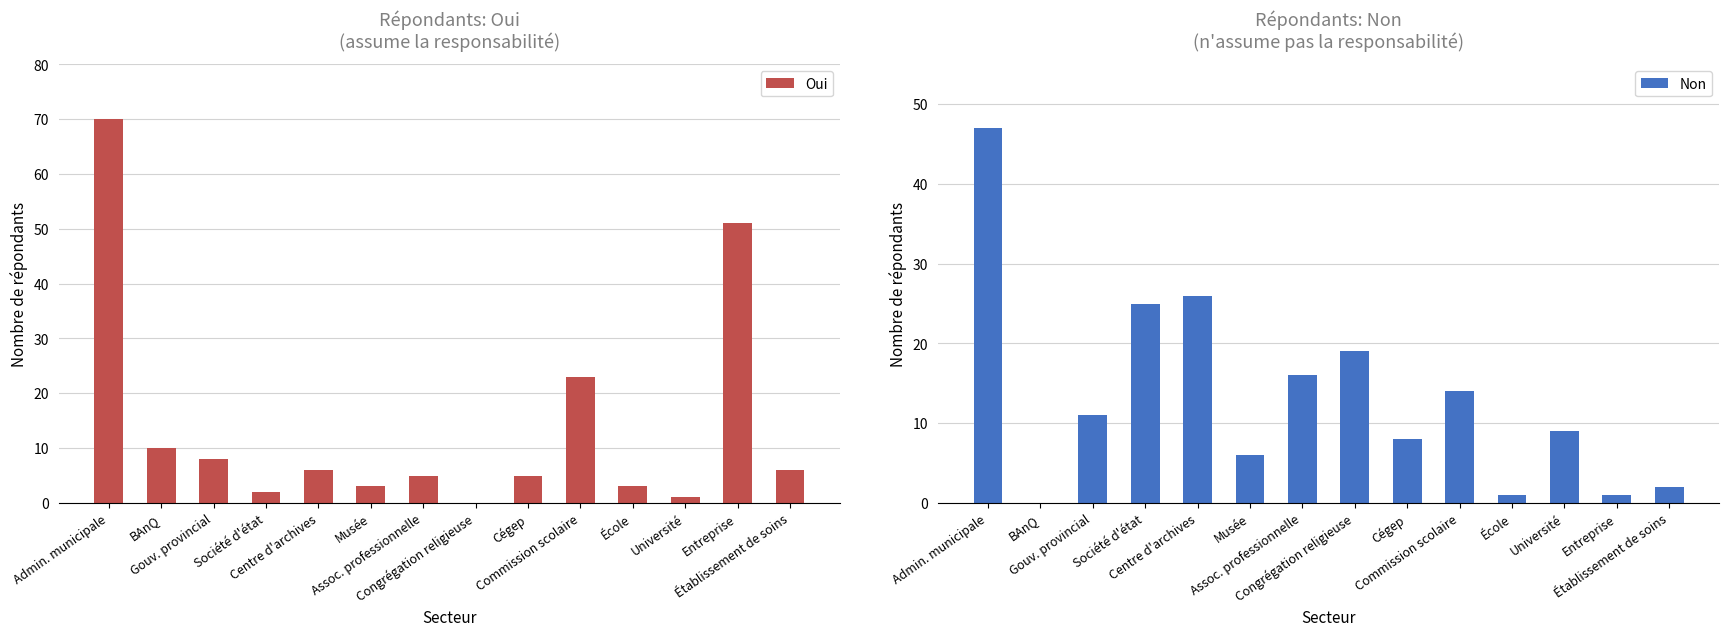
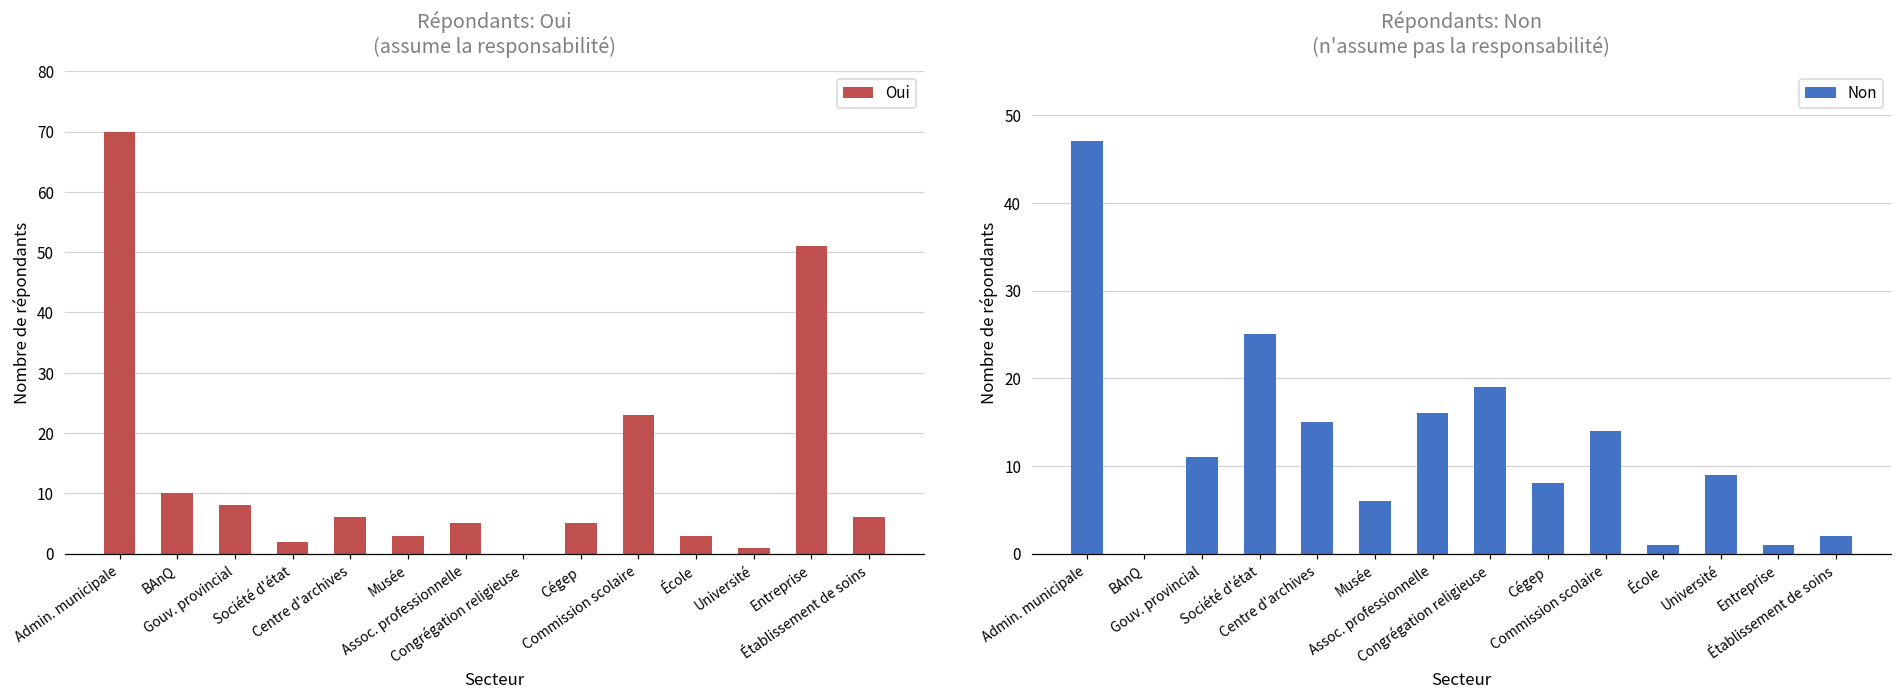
  {
    "Répondants: Oui (assume la responsabilité)": {
      "Admin. municipale": 70,
      "BAnQ": 10,
      "Gouv. provincial": 8,
      "Société d'état": 2,
      "Centre d'archives": 6,
      "Musée": 3,
      "Assoc. professionnelle": 5,
      "Congrégation religieuse": 0,
      "Cégep": 5,
      "Commission scolaire": 23,
      "École": 3,
      "Université": 1,
      "Entreprise": 51,
      "Établissement de soins": 6
    },
    "Répondants: Non (n'assume pas la responsabilité)": {
      "Admin. municipale": 47,
      "BAnQ": 0,
      "Gouv. provincial": 11,
      "Société d'état": 25,
-     "Centre d'archives": 26,
+     "Centre d'archives": 15,
      "Musée": 6,
      "Assoc. professionnelle": 16,
      "Congrégation religieuse": 19,
      "Cégep": 8,
      "Commission scolaire": 14,
      "École": 1,
      "Université": 9,
      "Entreprise": 1,
      "Établissement de soins": 2
    }
  }
